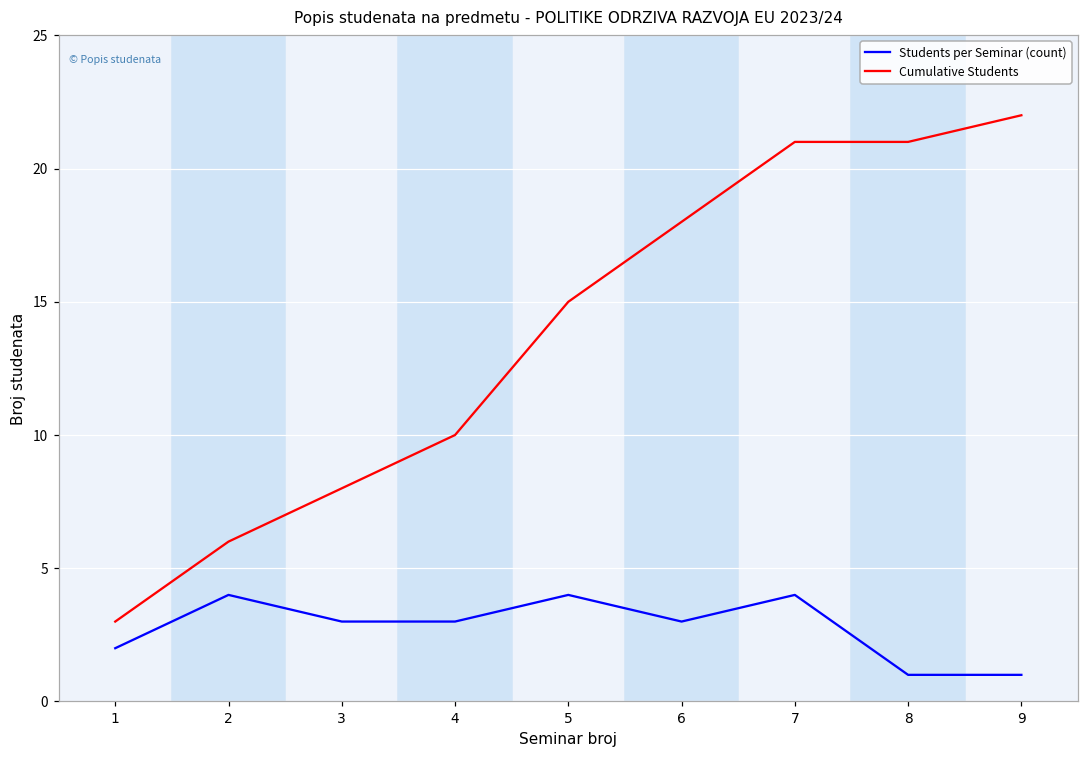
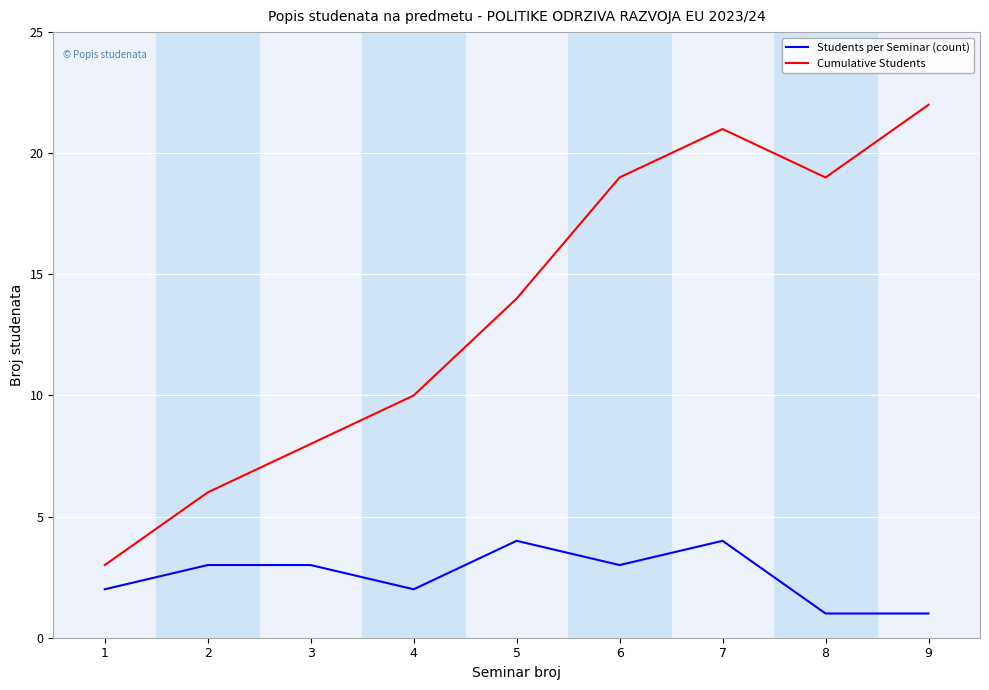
  {
    "Students per Seminar (count)": {
      "1": 2,
-     "2": 4,
+     "2": 3,
      "3": 3,
-     "4": 3,
+     "4": 2,
      "5": 4,
      "6": 3,
      "7": 4,
      "8": 1,
      "9": 1
    },
    "Cumulative Students": {
      "1": 3,
      "2": 6,
      "3": 8,
      "4": 10,
-     "5": 15,
-     "6": 18,
+     "5": 14,
+     "6": 19,
      "7": 21,
-     "8": 21,
+     "8": 19,
      "9": 22
    }
  }
